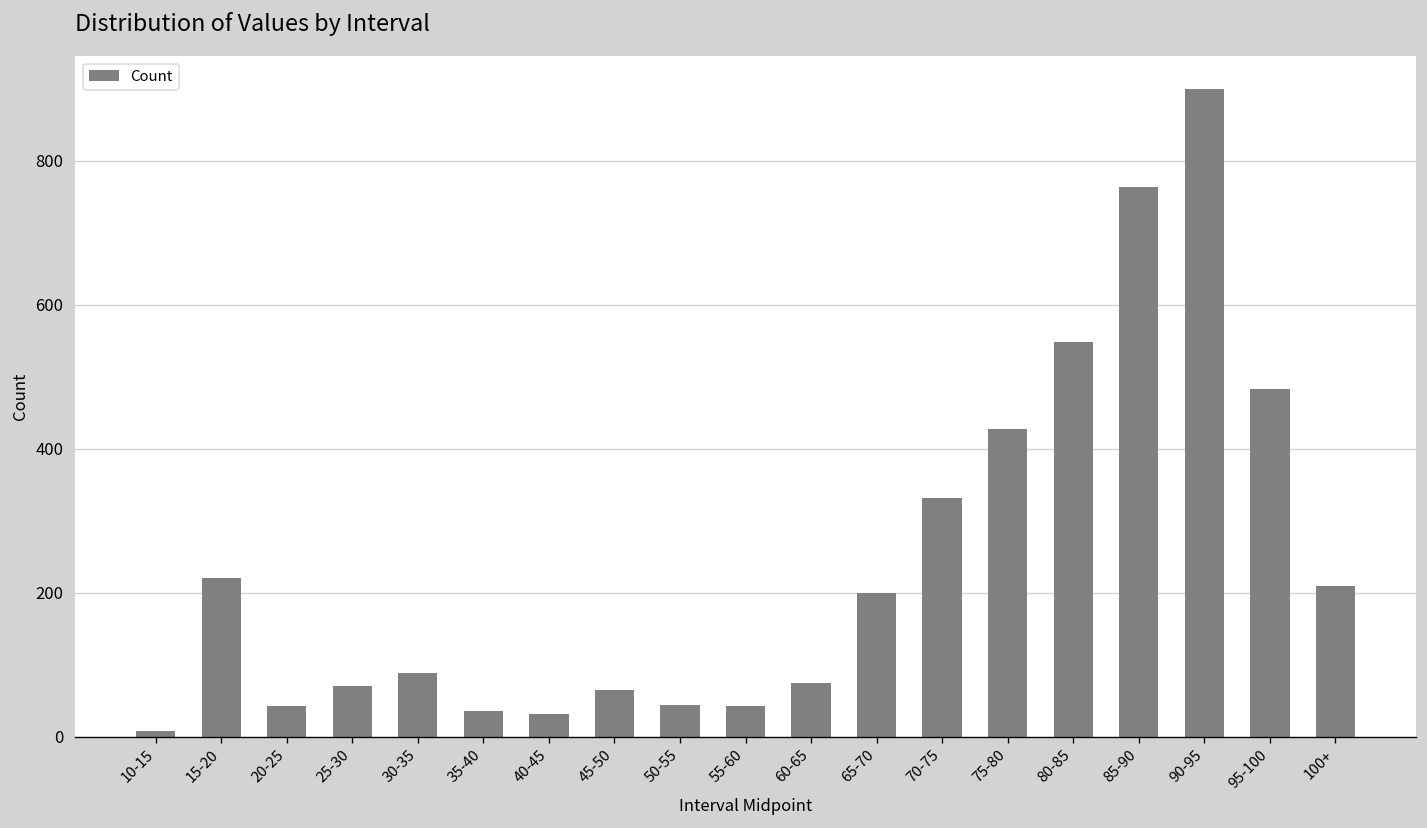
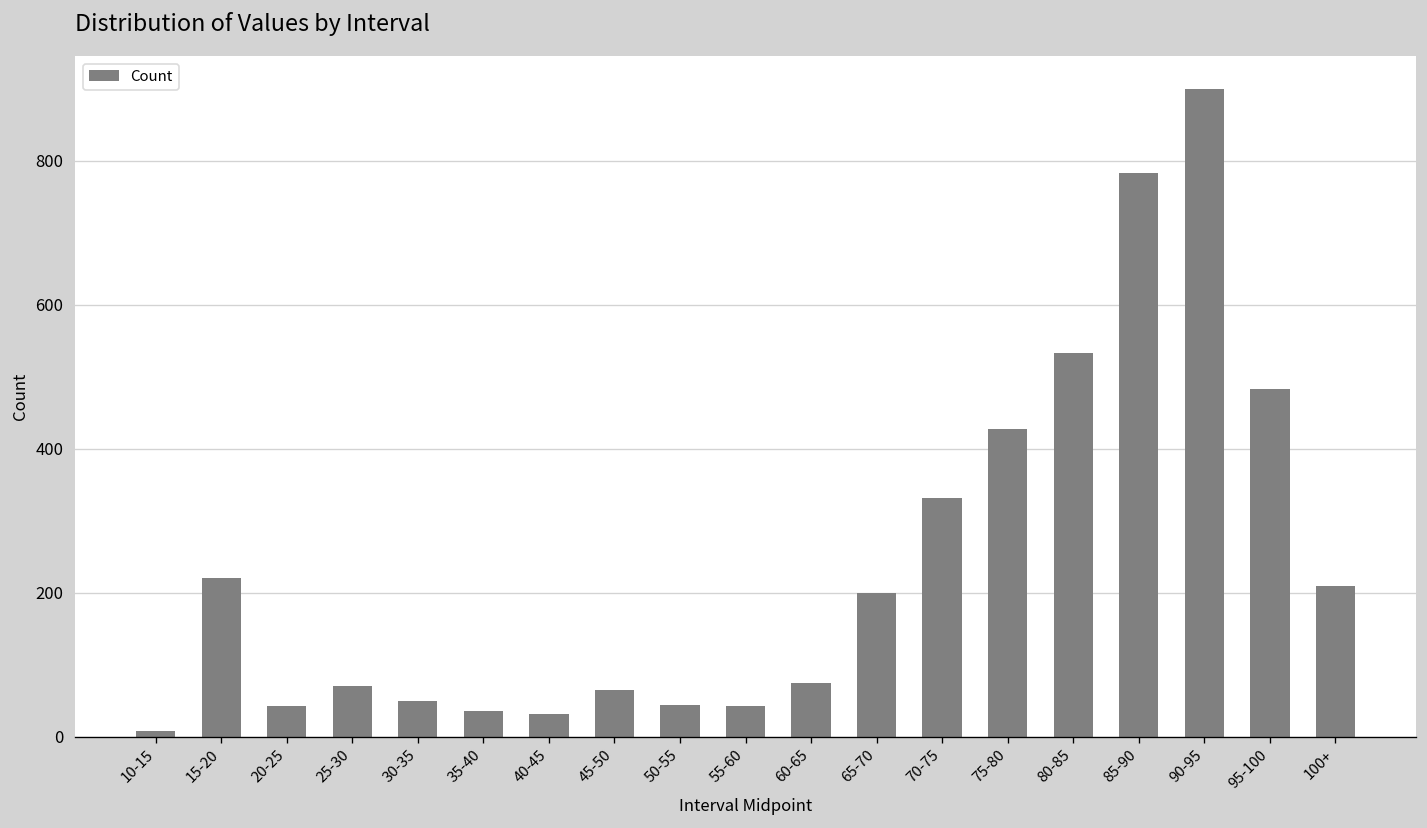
  {
    "10-15": 10,
    "15-20": 220,
    "20-25": 40,
    "25-30": 70,
-   "30-35": 90,
+   "30-35": 50,
    "35-40": 40,
    "40-45": 30,
    "45-50": 60,
    "50-55": 40,
    "55-60": 40,
    "60-65": 70,
    "65-70": 200,
    "70-75": 330,
    "75-80": 430,
-   "80-85": 550,
-   "85-90": 760,
+   "80-85": 530,
+   "85-90": 780,
    "90-95": 900,
    "95-100": 480,
    "100+": 210
  }
